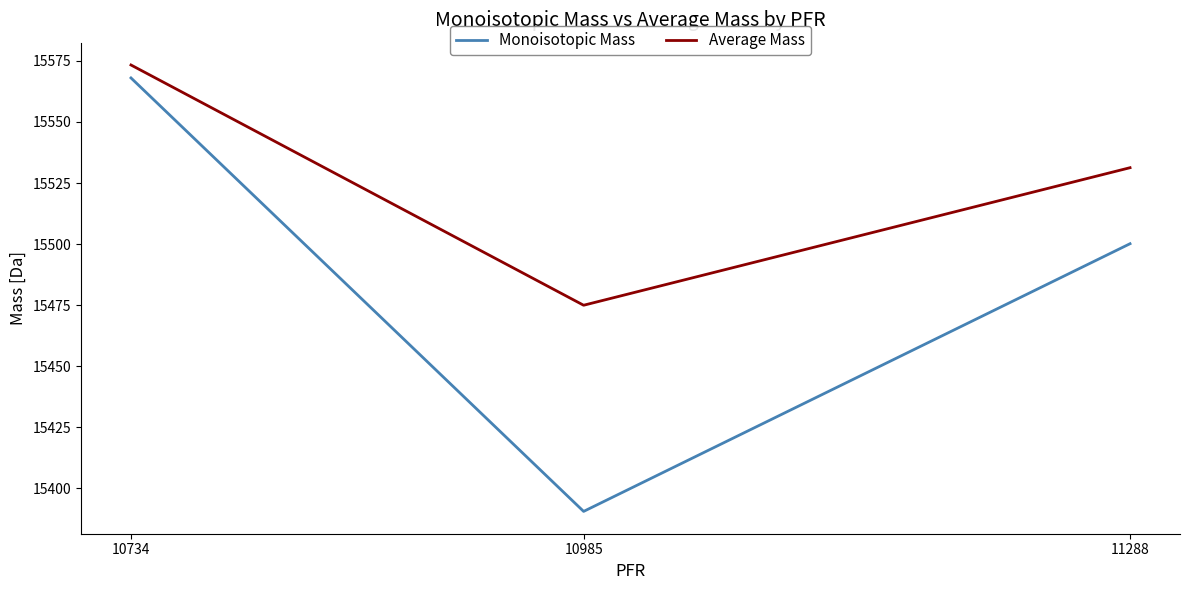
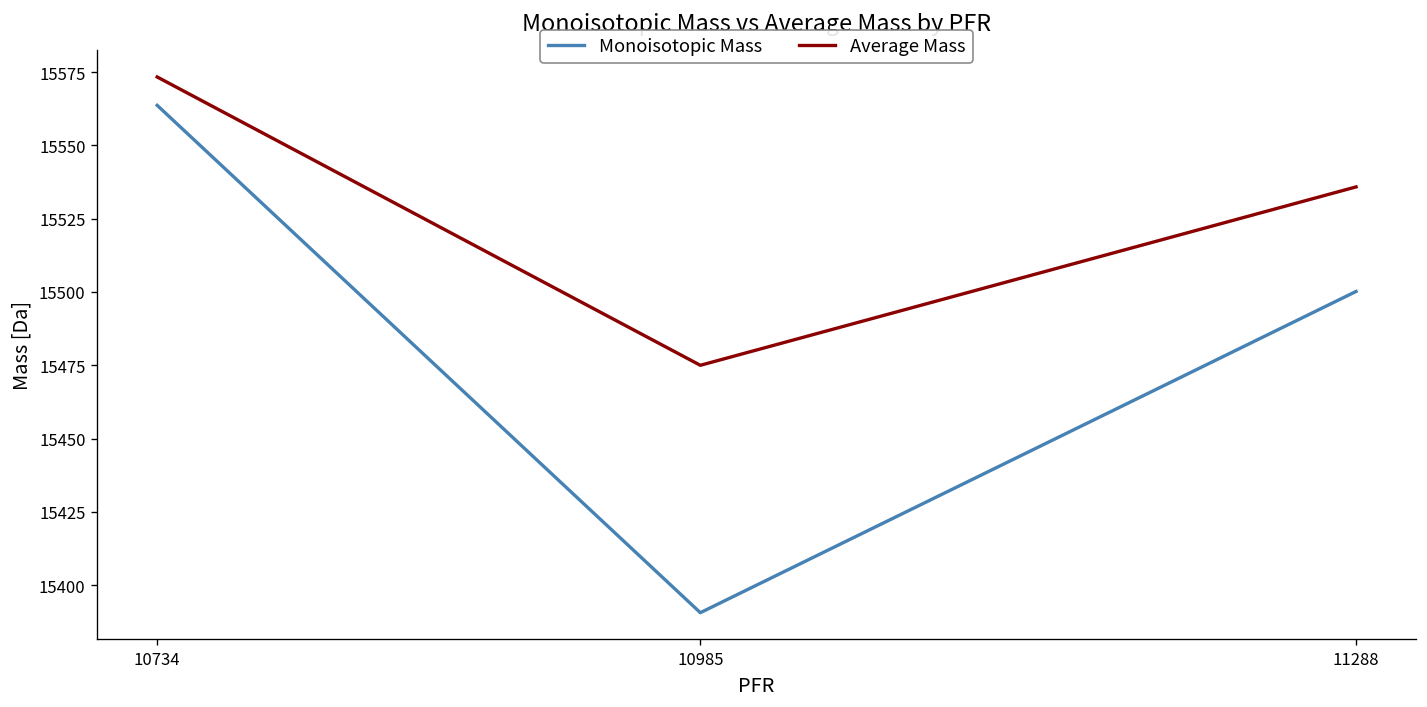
  {
    "Monoisotopic Mass": {
-     "10734": 15568,
+     "10734": 15564,
      "10985": 15391,
      "11288": 15500
    },
    "Average Mass": {
      "10734": 15573,
      "10985": 15475,
-     "11288": 15531
+     "11288": 15536
    }
  }
